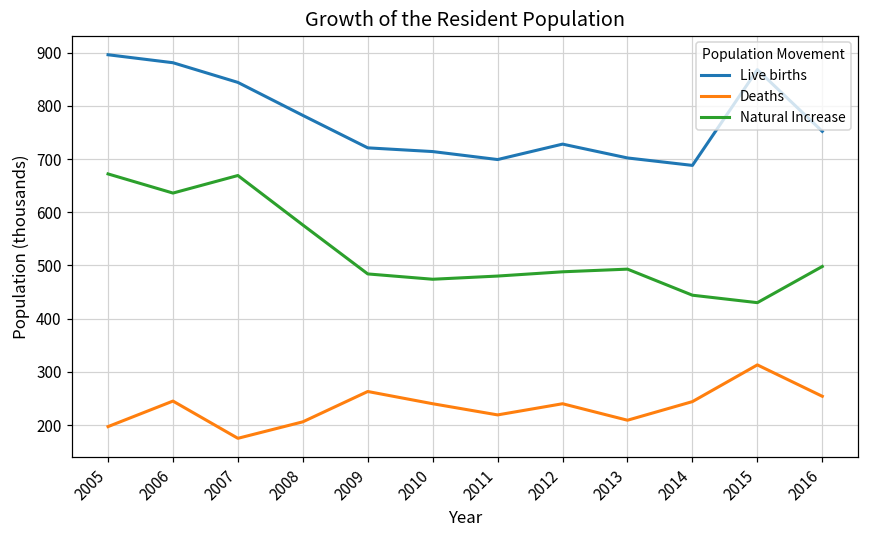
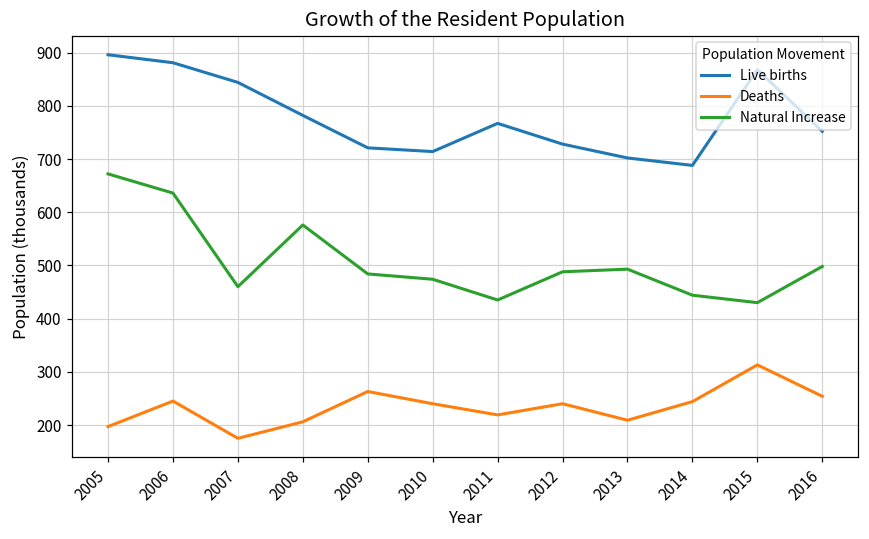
  {
    "Live births": {
      "2005": 900,
      "2006": 880,
      "2007": 840,
      "2008": 780,
      "2009": 720,
      "2010": 710,
-     "2011": 700,
+     "2011": 770,
      "2012": 730,
      "2013": 700,
      "2014": 690,
      "2016": 750
    },
    "Deaths": {
      "2005": 200,
      "2006": 250,
      "2007": 180,
      "2008": 210,
      "2009": 260,
      "2010": 240,
      "2011": 220,
      "2012": 240,
      "2013": 210,
      "2014": 240,
      "2015": 310,
      "2016": 250
    },
    "Natural Increase": {
      "2005": 670,
      "2006": 640,
-     "2007": 670,
+     "2007": 460,
      "2008": 580,
      "2009": 480,
      "2010": 470,
-     "2011": 480,
+     "2011": 440,
      "2012": 490,
      "2013": 490,
      "2014": 440,
      "2015": 430,
      "2016": 500
    }
  }
